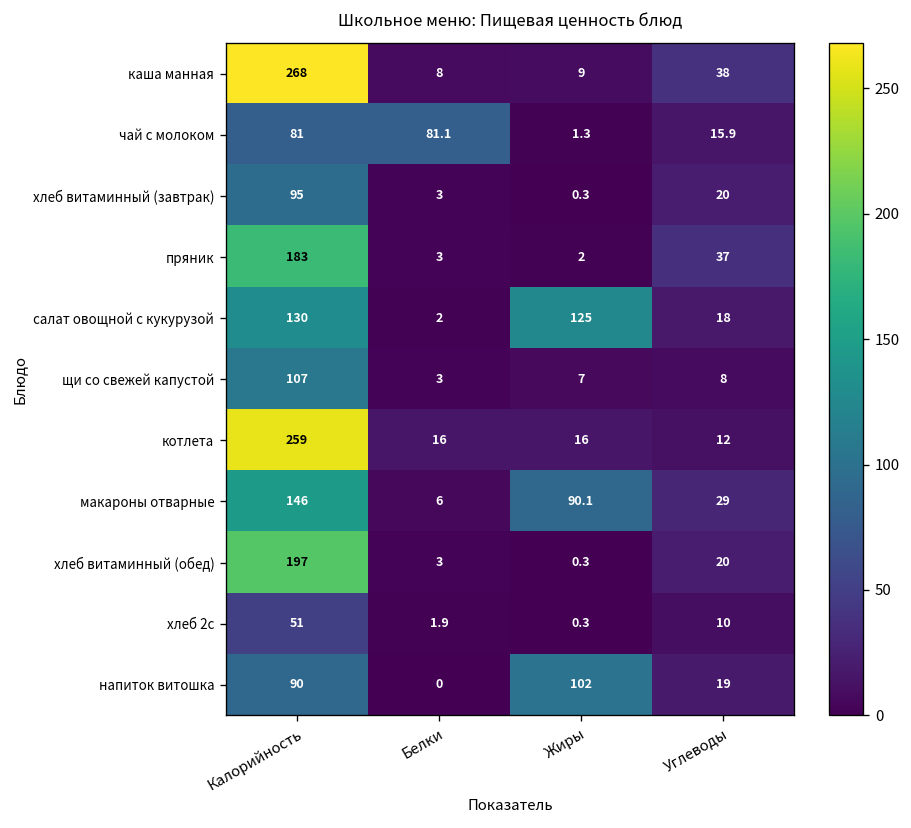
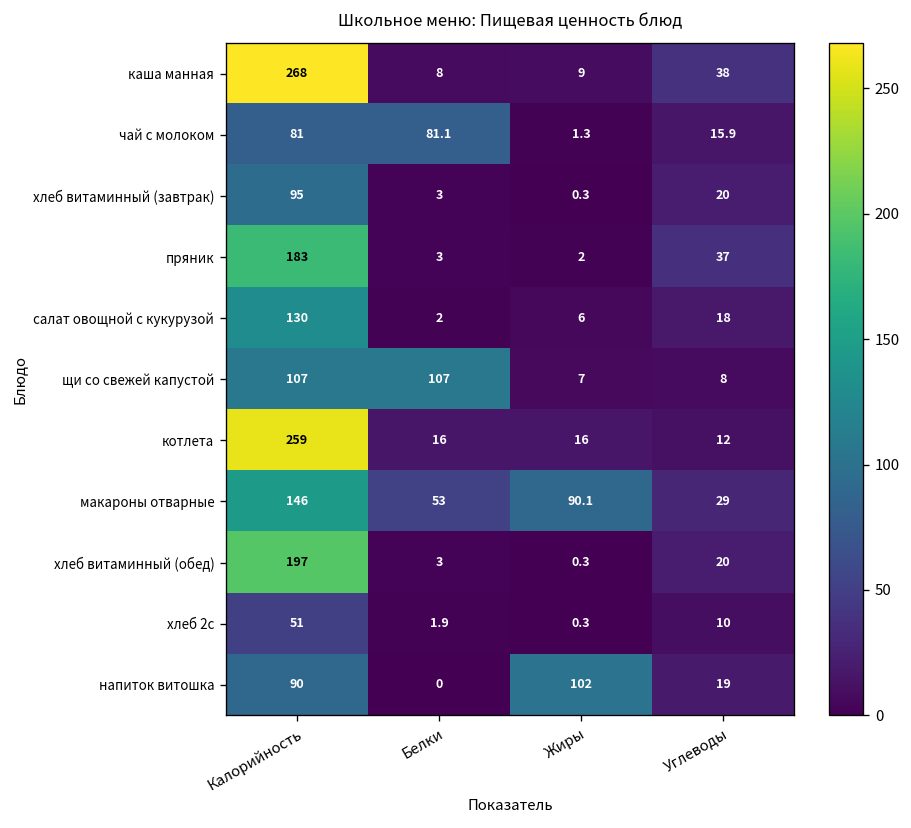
  {
    "каша манная": {
      "Калорийность": 268,
      "Белки": 8,
      "Жиры": 9,
      "Углеводы": 38
    },
    "чай с молоком": {
      "Калорийность": 81,
      "Белки": 81.1,
      "Жиры": 1.3,
      "Углеводы": 15.9
    },
    "хлеб витаминный (завтрак)": {
      "Калорийность": 95,
      "Белки": 3,
      "Жиры": 0.3,
      "Углеводы": 20
    },
    "пряник": {
      "Калорийность": 183,
      "Белки": 3,
      "Жиры": 2,
      "Углеводы": 37
    },
    "салат овощной с кукурузой": {
      "Калорийность": 130,
      "Белки": 2,
-     "Жиры": 125,
+     "Жиры": 6,
      "Углеводы": 18
    },
    "щи со свежей капустой": {
      "Калорийность": 107,
-     "Белки": 3,
+     "Белки": 107,
      "Жиры": 7,
      "Углеводы": 8
    },
    "котлета": {
      "Калорийность": 259,
      "Белки": 16,
      "Жиры": 16,
      "Углеводы": 12
    },
    "макароны отварные": {
      "Калорийность": 146,
-     "Белки": 6,
+     "Белки": 53,
      "Жиры": 90.1,
      "Углеводы": 29
    },
    "хлеб витаминный (обед)": {
      "Калорийность": 197,
      "Белки": 3,
      "Жиры": 0.3,
      "Углеводы": 20
    },
    "хлеб 2с": {
      "Калорийность": 51,
      "Белки": 1.9,
      "Жиры": 0.3,
      "Углеводы": 10
    },
    "напиток витошка": {
      "Калорийность": 90,
      "Белки": 0,
      "Жиры": 102,
      "Углеводы": 19
    }
  }
